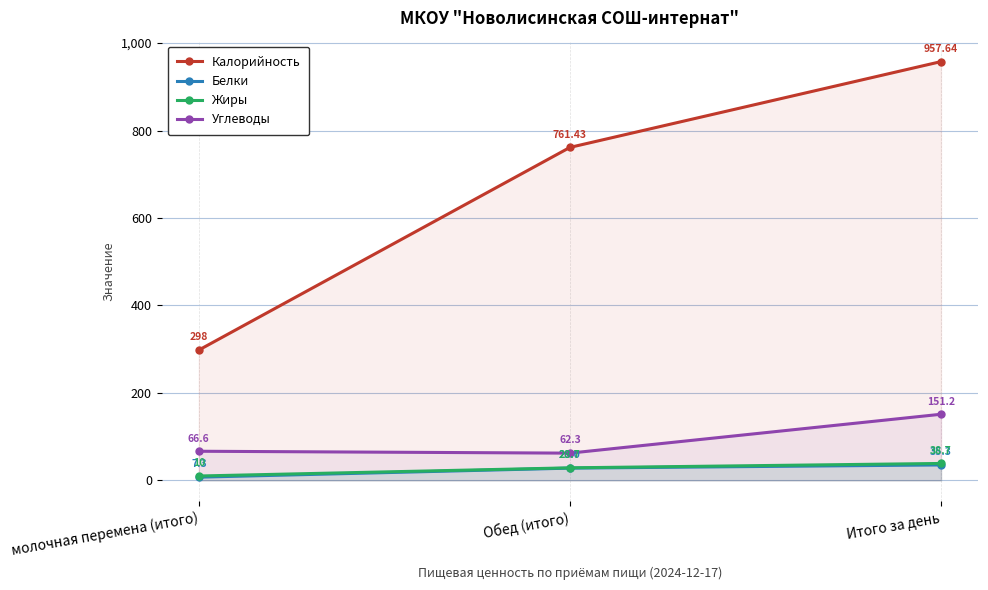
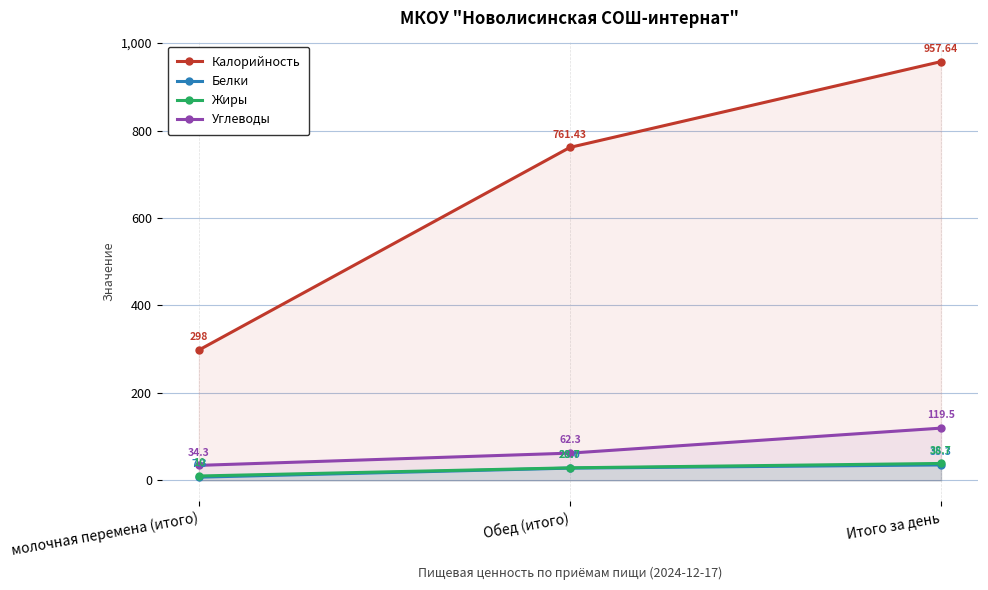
  {
    "Калорийность": {
      "молочная перемена (итого)": 298,
      "Обед (итого)": 761.43,
      "Итого за день": 957.64
    },
    "Углеводы": {
-     "молочная перемена (итого)": 66.6,
+     "молочная перемена (итого)": 34.3,
      "Обед (итого)": 62.3,
-     "Итого за день": 151.2
+     "Итого за день": 119.5
    }
  }
